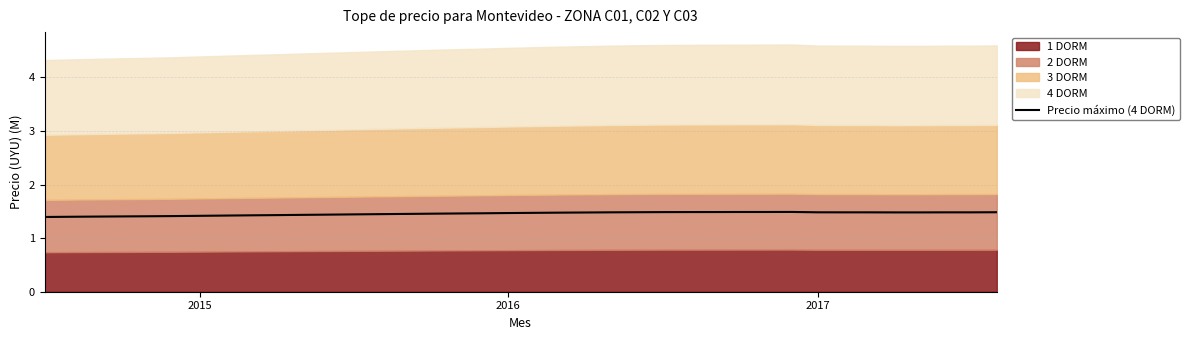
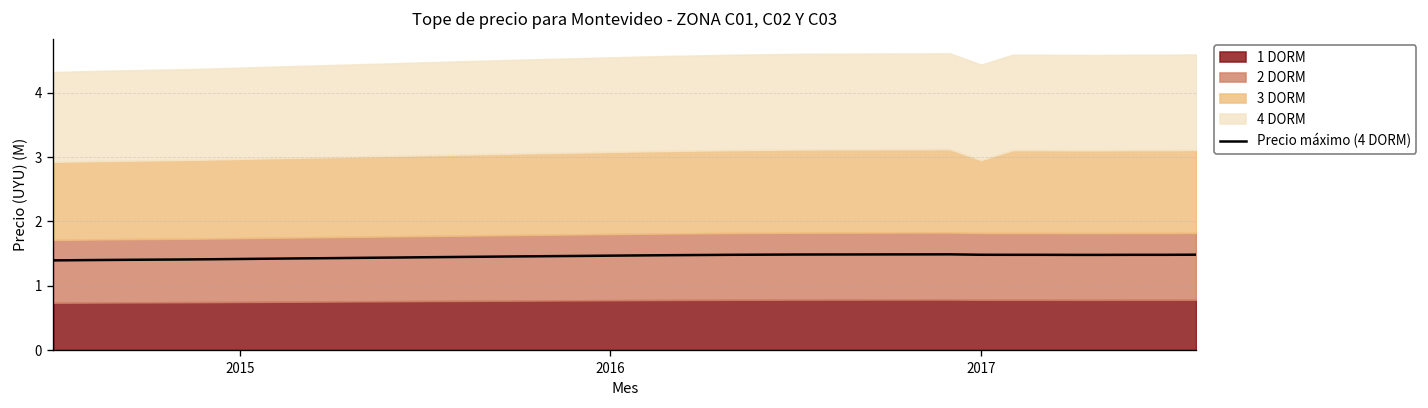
  {
    "Precio máximo (4 DORM)": {
      "2015": 1.4,
      "2016": 1.5,
      "2017": 1.5
    },
    "1 DORM": {
      "2015": 0.7,
      "2016": 0.8,
      "2017": 0.8
    },
    "2 DORM": {
      "2015": 1.0,
      "2016": 1.0,
      "2017": 1.0
    },
    "3 DORM": {
      "2015": 1.2,
      "2016": 1.3,
-     "2017": 1.3
+     "2017": 1.1
    },
    "4 DORM": {
      "2015": 1.4,
      "2016": 1.5,
      "2017": 1.5
    }
  }
